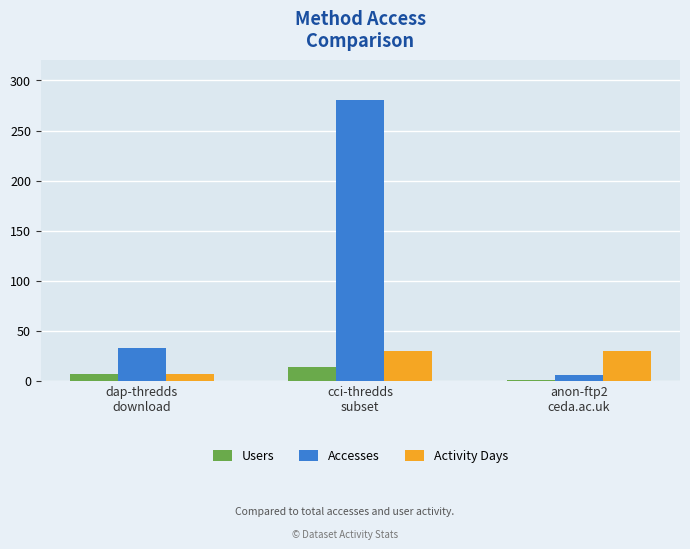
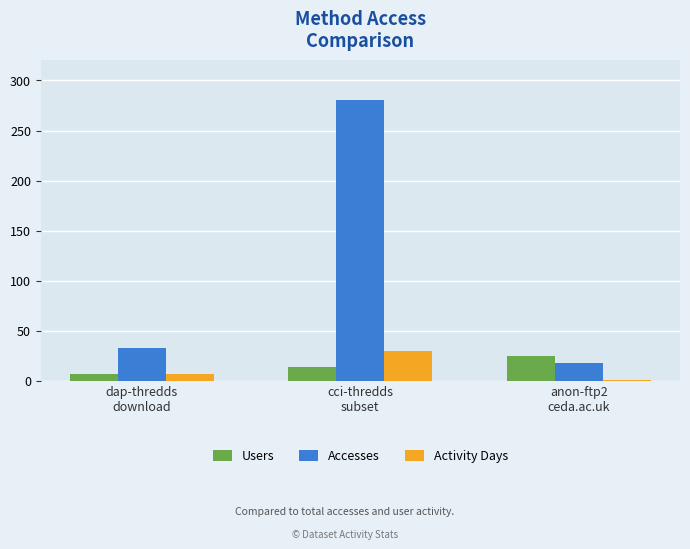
  {
    "Users": {
      "dap-thredds download": 7,
      "cci-thredds subset": 14,
-     "anon-ftp2 ceda.ac.uk": 1
+     "anon-ftp2 ceda.ac.uk": 25
    },
    "Accesses": {
      "dap-thredds download": 33,
      "cci-thredds subset": 280,
-     "anon-ftp2 ceda.ac.uk": 6
+     "anon-ftp2 ceda.ac.uk": 18
    },
    "Activity Days": {
      "dap-thredds download": 7,
      "cci-thredds subset": 30,
-     "anon-ftp2 ceda.ac.uk": 30
+     "anon-ftp2 ceda.ac.uk": 1
    }
  }
